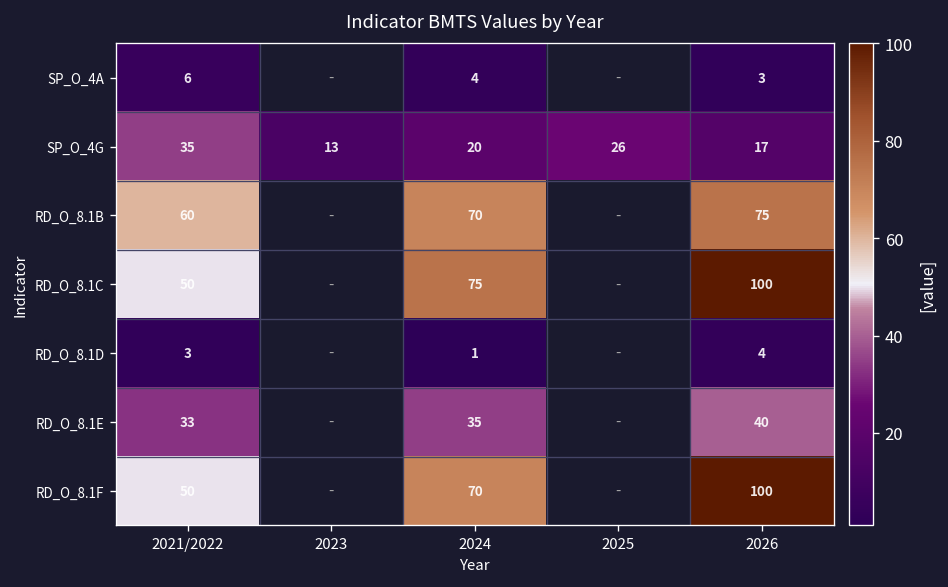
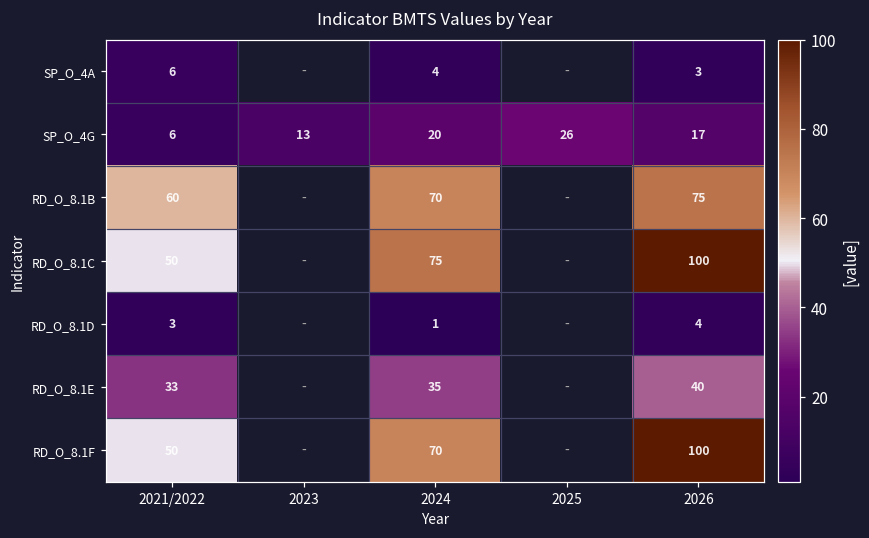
  {
    "SP_O_4A": {
      "2021/2022": 6,
      "2024": 4,
      "2026": 3
    },
    "SP_O_4G": {
-     "2021/2022": 35,
+     "2021/2022": 6,
      "2023": 13,
      "2024": 20,
      "2025": 26,
      "2026": 17
    },
    "RD_O_8.1B": {
      "2021/2022": 60,
      "2024": 70,
      "2026": 75
    },
    "RD_O_8.1C": {
      "2024": 75,
      "2026": 100
    },
    "RD_O_8.1D": {
      "2021/2022": 3,
      "2024": 1,
      "2026": 4
    },
    "RD_O_8.1E": {
      "2021/2022": 33,
      "2024": 35,
      "2026": 40
    },
    "RD_O_8.1F": {
      "2024": 70,
      "2026": 100
    }
  }
